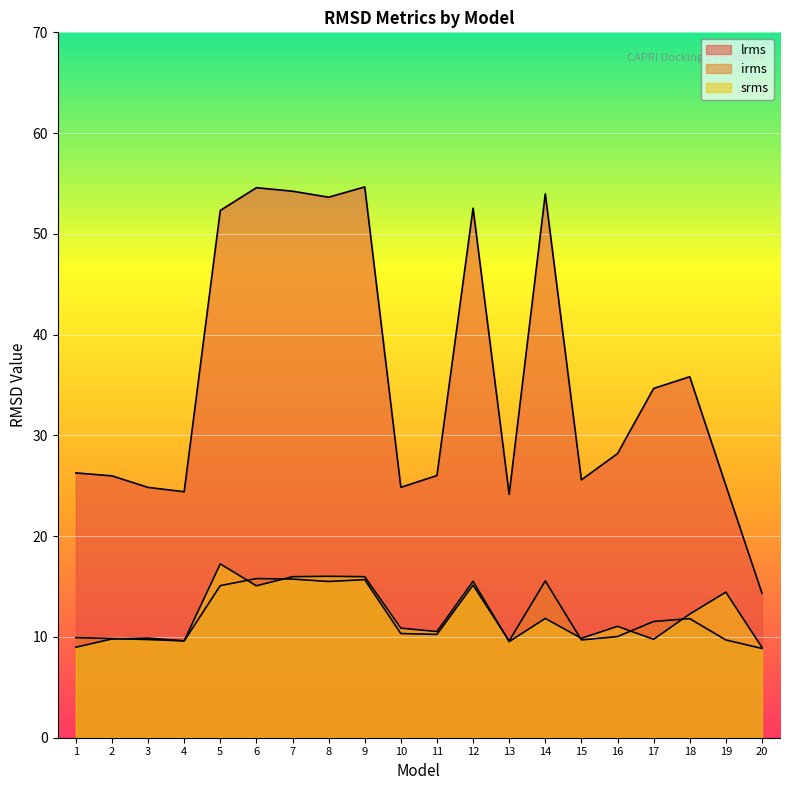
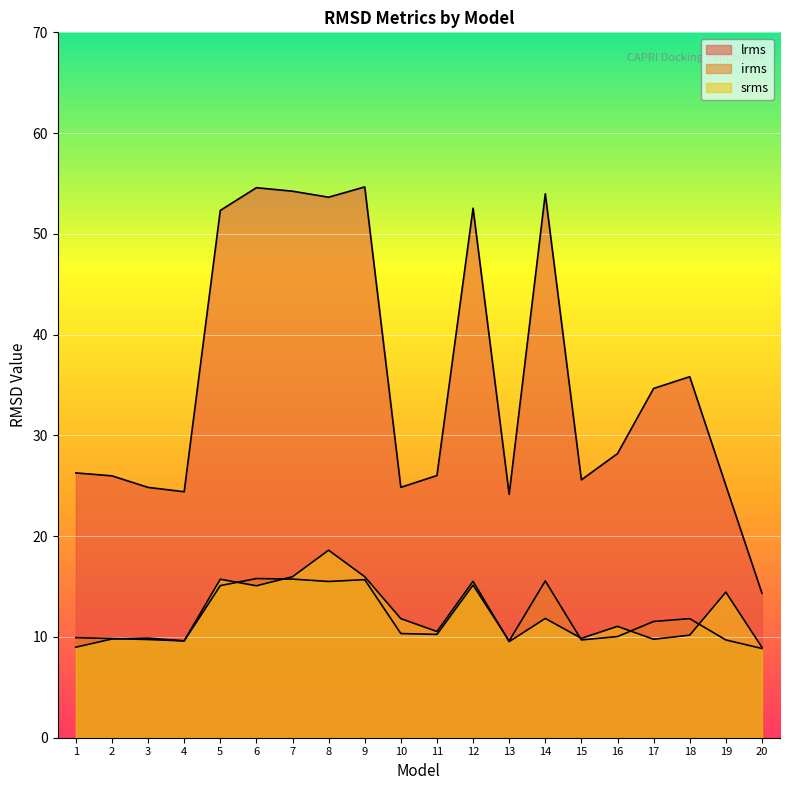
  {
    "srms": {
      "1": 9.0,
-     "5": 17.2,
+     "5": 15.7,
      "6": 15.1,
-     "8": 16.0,
+     "8": 18.6,
      "9": 16.0,
-     "10": 10.9,
+     "10": 11.8,
      "11": 10.5,
      "12": 15.5,
      "14": 11.8,
      "16": 11.1,
      "17": 9.8,
-     "18": 12.3,
+     "18": 10.2,
      "19": 14.4
    }
  }
